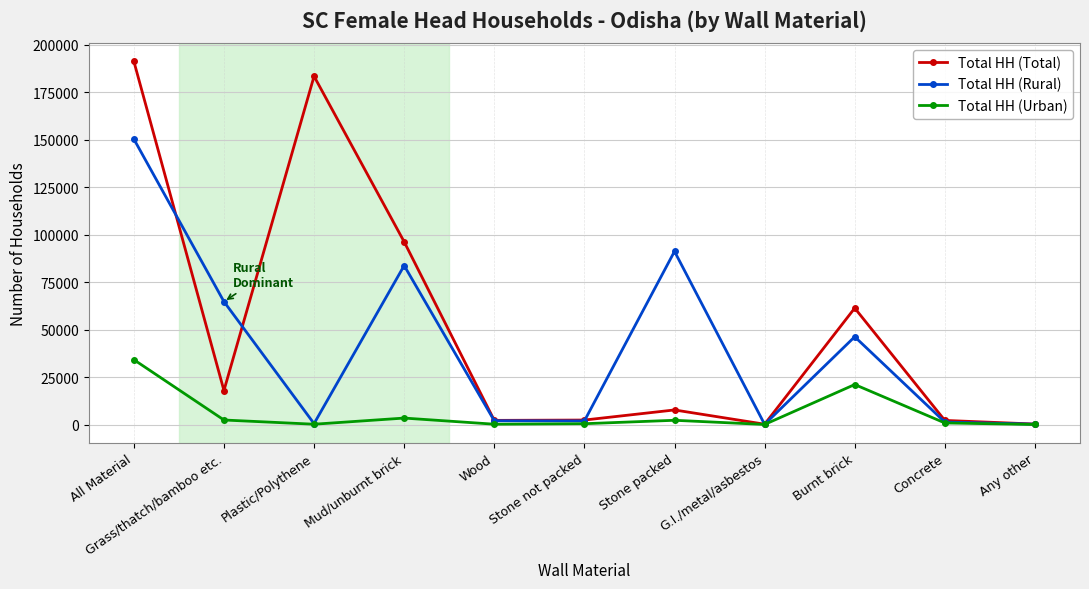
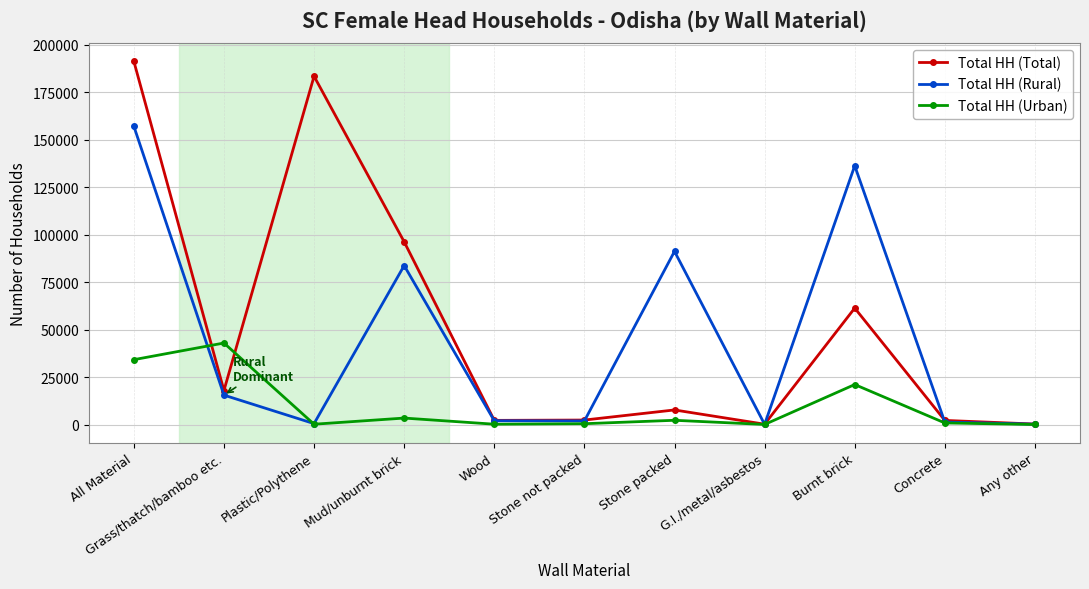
  {
    "Total HH (Total)": {
      "All Material": 191000,
      "Grass/thatch/bamboo etc.": 18000,
      "Plastic/Polythene": 183000,
      "Mud/unburnt brick": 96000,
      "Stone packed": 8000,
      "Burnt brick": 61000
    },
    "Total HH (Rural)": {
-     "All Material": 150000,
-     "Grass/thatch/bamboo etc.": 65000,
+     "All Material": 157000,
+     "Grass/thatch/bamboo etc.": 16000,
      "Mud/unburnt brick": 84000,
      "Stone packed": 91000,
-     "Burnt brick": 46000
+     "Burnt brick": 136000
    },
    "Total HH (Urban)": {
      "All Material": 34000,
-     "Grass/thatch/bamboo etc.": 2000,
+     "Grass/thatch/bamboo etc.": 43000,
      "Mud/unburnt brick": 3000,
      "Wood": 0,
      "Stone not packed": 0,
      "Stone packed": 2000,
      "Burnt brick": 21000
    }
  }
